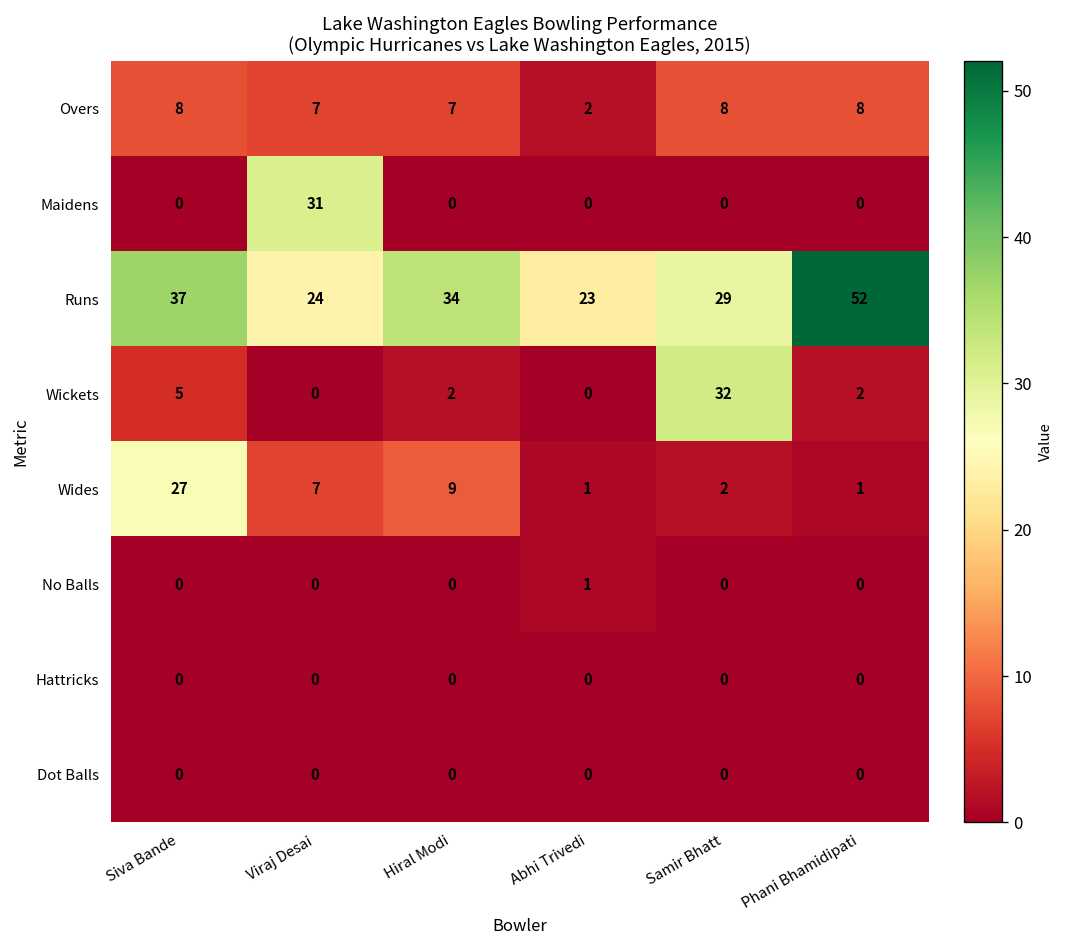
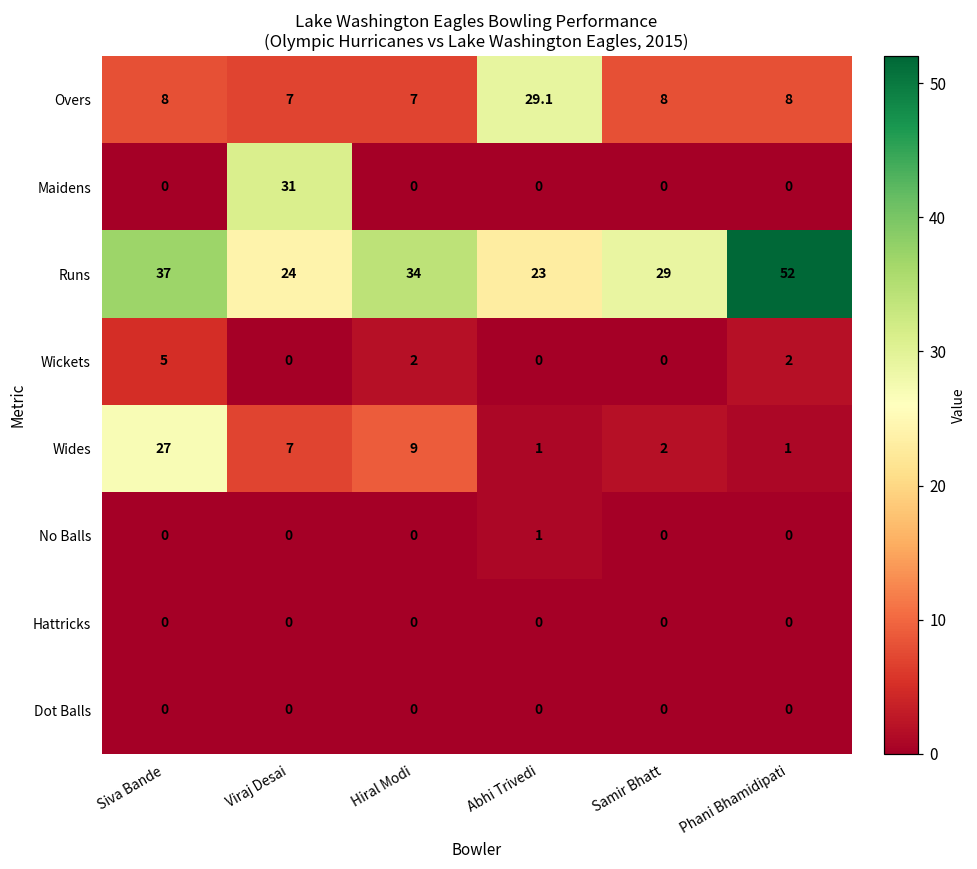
  {
    "Overs": {
      "Siva Bande": 8,
      "Viraj Desai": 7,
      "Hiral Modi": 7,
-     "Abhi Trivedi": 2,
+     "Abhi Trivedi": 29.1,
      "Samir Bhatt": 8,
      "Phani Bhamidipati": 8
    },
    "Maidens": {
      "Siva Bande": 0,
      "Viraj Desai": 31,
      "Hiral Modi": 0,
      "Abhi Trivedi": 0,
      "Samir Bhatt": 0,
      "Phani Bhamidipati": 0
    },
    "Runs": {
      "Siva Bande": 37,
      "Viraj Desai": 24,
      "Hiral Modi": 34,
      "Abhi Trivedi": 23,
      "Samir Bhatt": 29,
      "Phani Bhamidipati": 52
    },
    "Wickets": {
      "Siva Bande": 5,
      "Viraj Desai": 0,
      "Hiral Modi": 2,
      "Abhi Trivedi": 0,
-     "Samir Bhatt": 32,
+     "Samir Bhatt": 0,
      "Phani Bhamidipati": 2
    },
    "Wides": {
      "Siva Bande": 27,
      "Viraj Desai": 7,
      "Hiral Modi": 9,
      "Abhi Trivedi": 1,
      "Samir Bhatt": 2,
      "Phani Bhamidipati": 1
    },
    "No Balls": {
      "Siva Bande": 0,
      "Viraj Desai": 0,
      "Hiral Modi": 0,
      "Abhi Trivedi": 1,
      "Samir Bhatt": 0,
      "Phani Bhamidipati": 0
    },
    "Hattricks": {
      "Siva Bande": 0,
      "Viraj Desai": 0,
      "Hiral Modi": 0,
      "Abhi Trivedi": 0,
      "Samir Bhatt": 0,
      "Phani Bhamidipati": 0
    },
    "Dot Balls": {
      "Siva Bande": 0,
      "Viraj Desai": 0,
      "Hiral Modi": 0,
      "Abhi Trivedi": 0,
      "Samir Bhatt": 0,
      "Phani Bhamidipati": 0
    }
  }
